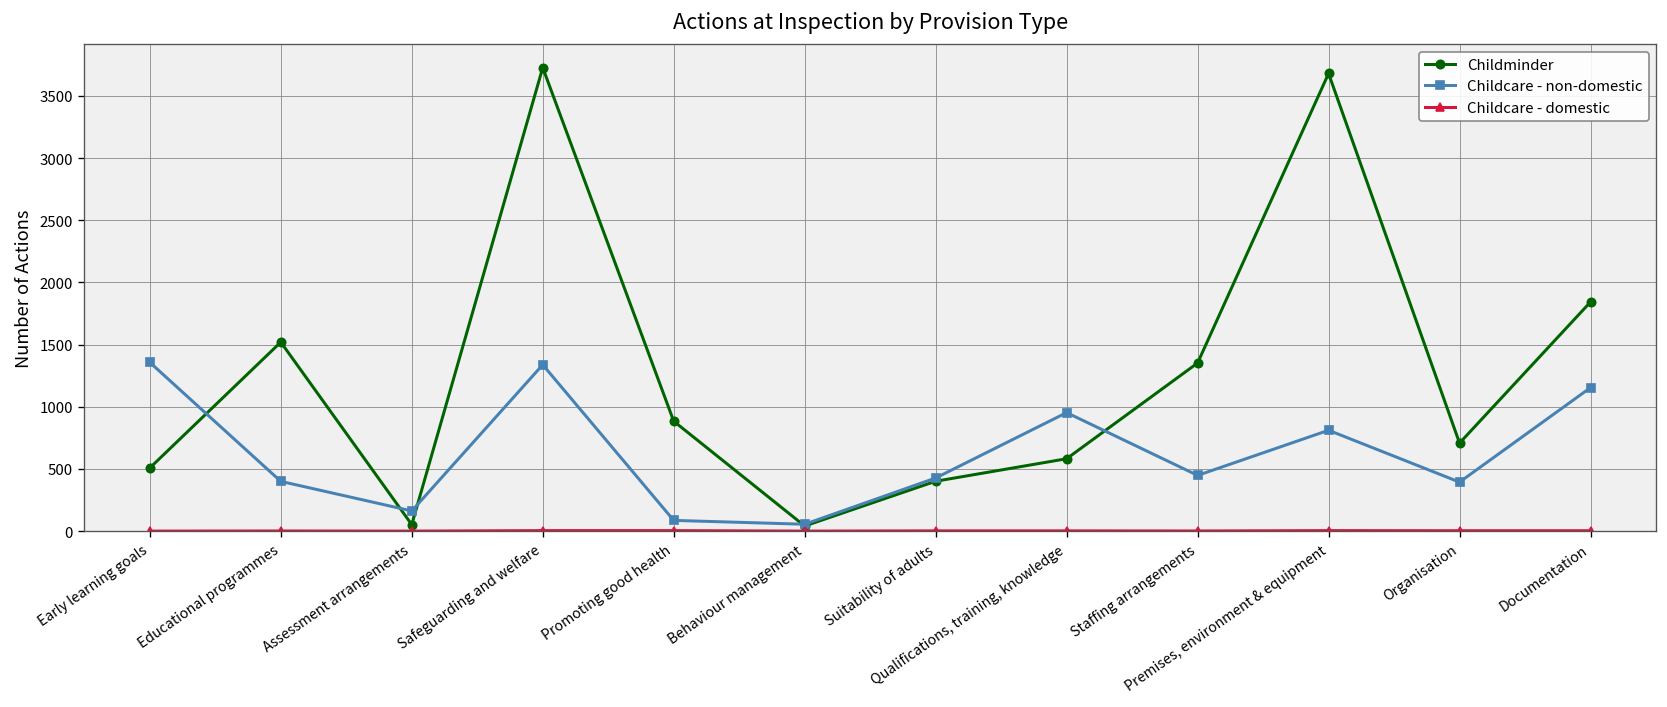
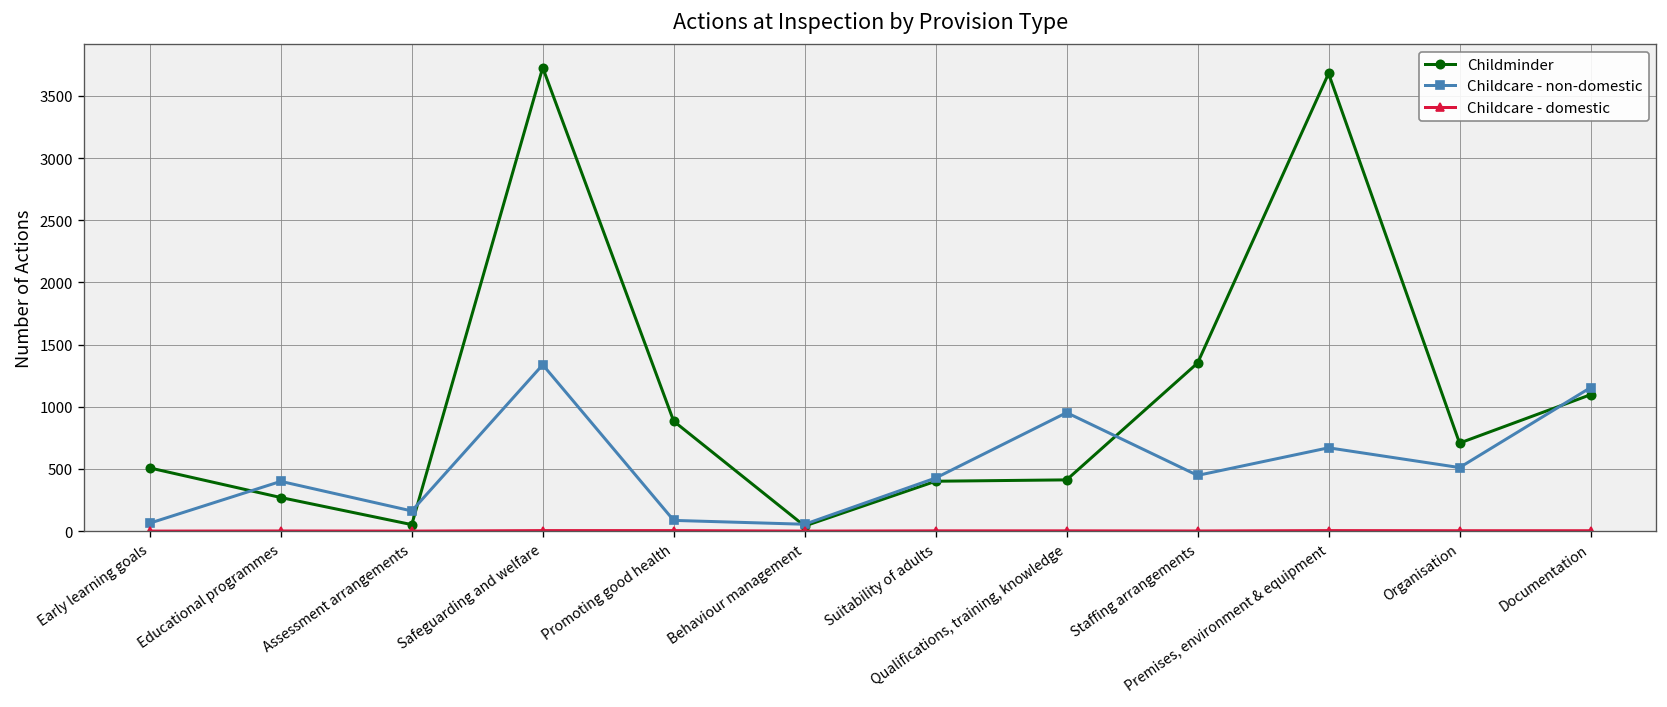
  {
    "Childminder": {
      "Early learning goals": 510,
-     "Educational programmes": 1520,
+     "Educational programmes": 270,
      "Assessment arrangements": 50,
      "Safeguarding and welfare": 3730,
      "Promoting good health": 880,
      "Suitability of adults": 400,
-     "Qualifications, training, knowledge": 580,
+     "Qualifications, training, knowledge": 410,
      "Staffing arrangements": 1350,
      "Premises, environment & equipment": 3680,
      "Organisation": 710,
-     "Documentation": 1840
+     "Documentation": 1100
    },
    "Childcare - non-domestic": {
-     "Early learning goals": 1360,
+     "Early learning goals": 60,
      "Educational programmes": 400,
      "Assessment arrangements": 160,
      "Safeguarding and welfare": 1340,
      "Promoting good health": 90,
      "Suitability of adults": 430,
      "Qualifications, training, knowledge": 950,
      "Staffing arrangements": 450,
-     "Premises, environment & equipment": 810,
-     "Organisation": 390,
+     "Premises, environment & equipment": 670,
+     "Organisation": 510,
      "Documentation": 1150
    },
    "Childcare - domestic": {
      "Early learning goals": 0,
      "Educational programmes": 0,
      "Assessment arrangements": 0,
      "Safeguarding and welfare": 0,
      "Promoting good health": 0,
      "Behaviour management": 0,
      "Suitability of adults": 0,
      "Qualifications, training, knowledge": 0,
      "Staffing arrangements": 0,
      "Premises, environment & equipment": 0,
      "Organisation": 0,
      "Documentation": 0
    }
  }
